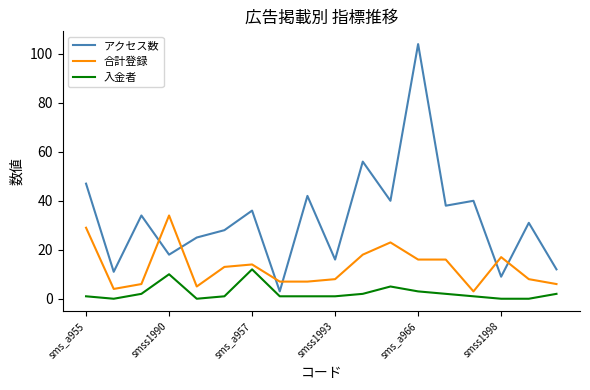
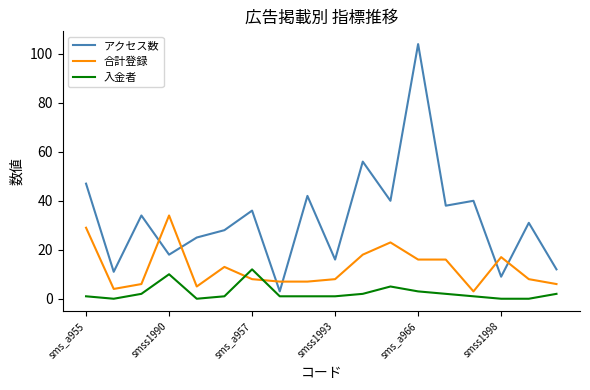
  {
    "アクセス数": {
      "sms_a955": 47,
      "smss1990": 18,
      "sms_a957": 36,
      "smss1993": 16,
      "sms_a966": 104,
      "smss1998": 9
    },
    "合計登録": {
      "sms_a955": 29,
      "smss1990": 34,
-     "sms_a957": 14,
+     "sms_a957": 8,
      "smss1993": 8,
      "sms_a966": 16,
      "smss1998": 17
    },
    "入金者": {
      "sms_a955": 1,
      "smss1990": 10,
      "sms_a957": 12,
      "smss1993": 1,
      "sms_a966": 3,
      "smss1998": 0
    }
  }
